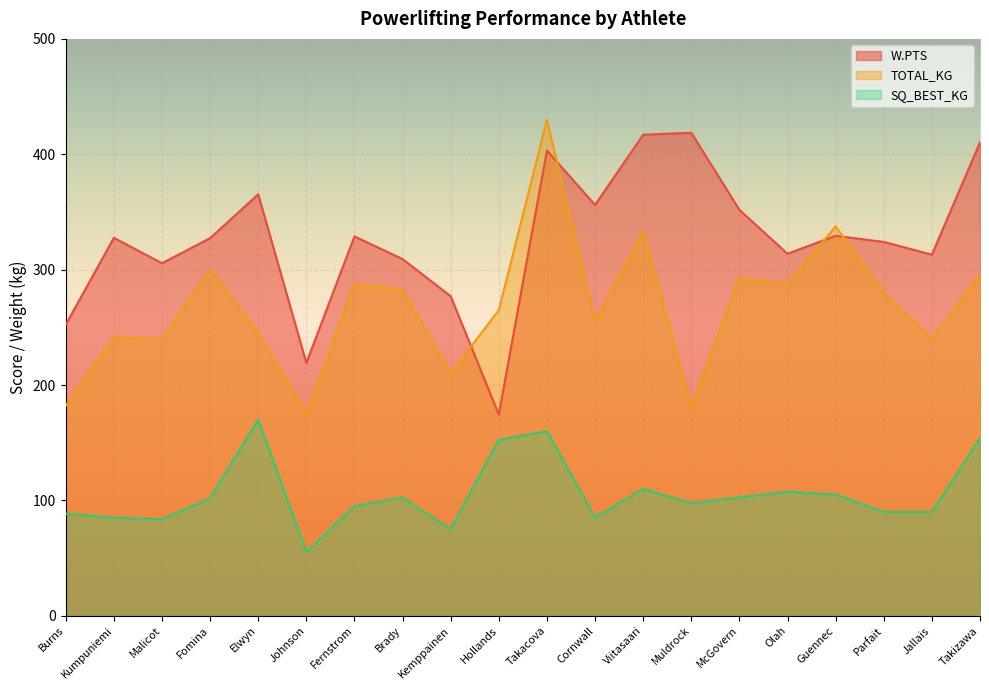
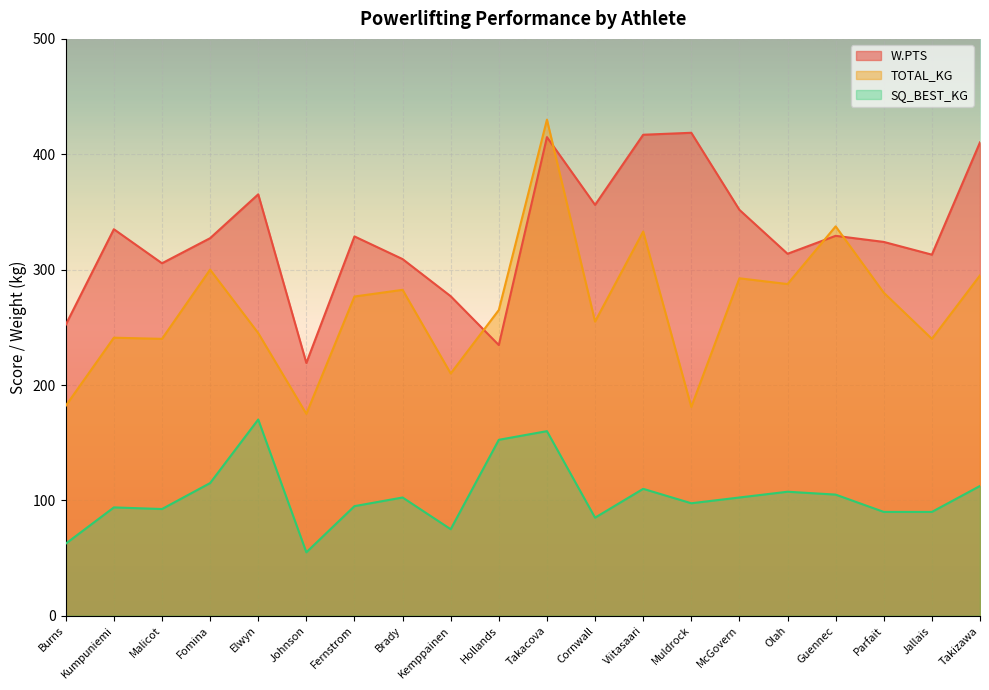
  {
    "W.PTS": {
      "Burns": 252,
-     "Kumpuniemi": 328,
+     "Kumpuniemi": 335,
      "Malicot": 306,
      "Fomina": 327,
      "Elwyn": 365,
      "Johnson": 219,
      "Fernstrom": 329,
      "Brady": 309,
      "Kemppainen": 277,
-     "Hollands": 174,
-     "Takacova": 403,
+     "Hollands": 235,
+     "Takacova": 415,
      "Cornwall": 356,
      "Viitasaari": 417,
      "Muldrock": 419,
      "McGovern": 352,
      "Olah": 314,
      "Guennec": 329,
      "Parfait": 324,
      "Jallais": 313,
      "Takizawa": 410
    },
    "TOTAL_KG": {
      "Burns": 182,
      "Kumpuniemi": 241,
      "Malicot": 240,
      "Fomina": 300,
      "Elwyn": 245,
      "Johnson": 175,
-     "Fernstrom": 288,
+     "Fernstrom": 277,
      "Brady": 283,
      "Kemppainen": 210,
      "Hollands": 265,
      "Takacova": 430,
      "Cornwall": 255,
      "Viitasaari": 333,
      "Muldrock": 181,
      "McGovern": 293,
      "Olah": 288,
      "Guennec": 338,
      "Parfait": 280,
      "Jallais": 240,
      "Takizawa": 295
    },
    "SQ_BEST_KG": {
-     "Burns": 89,
-     "Kumpuniemi": 85,
-     "Malicot": 84,
-     "Fomina": 102,
+     "Burns": 63,
+     "Kumpuniemi": 94,
+     "Malicot": 93,
+     "Fomina": 115,
      "Elwyn": 170,
      "Johnson": 55,
      "Fernstrom": 95,
      "Brady": 103,
      "Kemppainen": 75,
      "Hollands": 153,
      "Takacova": 160,
      "Cornwall": 85,
      "Viitasaari": 110,
      "Muldrock": 98,
      "McGovern": 103,
      "Olah": 108,
      "Guennec": 105,
      "Parfait": 90,
      "Jallais": 90,
-     "Takizawa": 154
+     "Takizawa": 113
    }
  }
